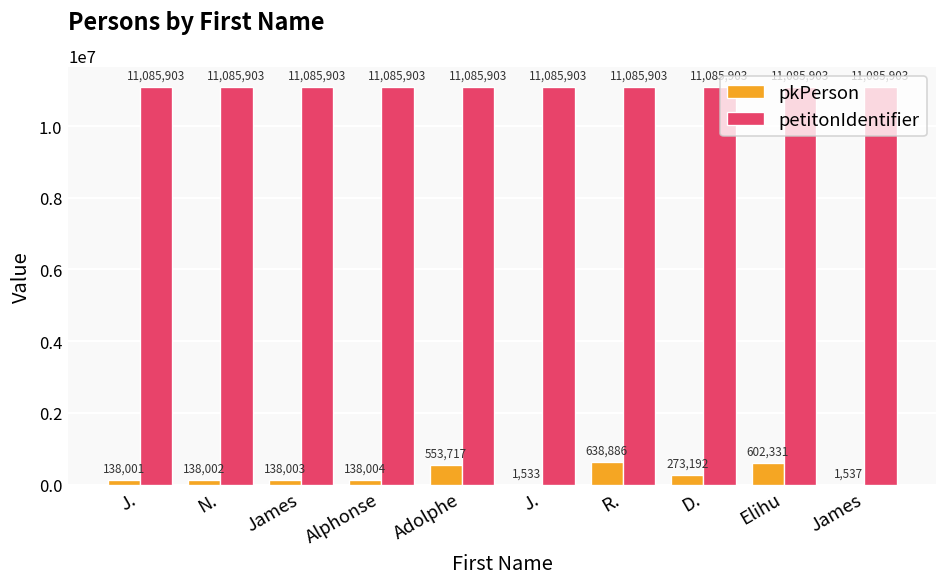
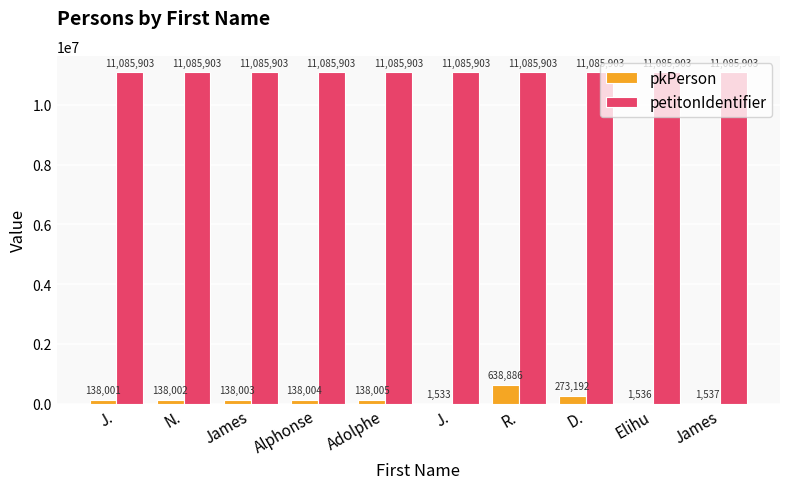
  {
    "pkPerson": {
      "N.": "138,002",
      "Alphonse": "138,004",
-     "Adolphe": "553,717",
+     "Adolphe": "138,005",
      "R.": "638,886",
      "D.": "273,192",
-     "Elihu": "602,331"
+     "Elihu": "1,536"
    },
    "petitonIdentifier": {
      "N.": "11,085,903",
      "Alphonse": "11,085,903",
      "Adolphe": "11,085,903",
      "R.": "11,085,903"
    }
  }
